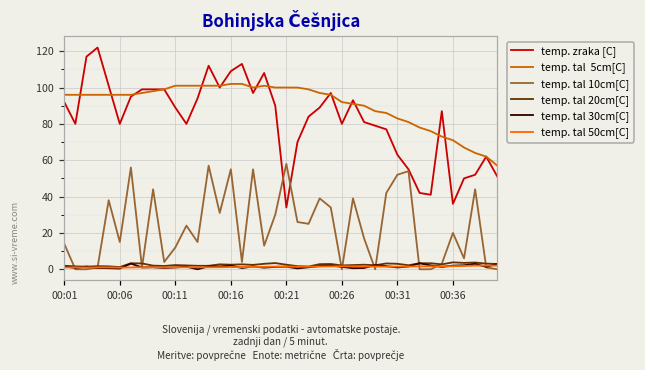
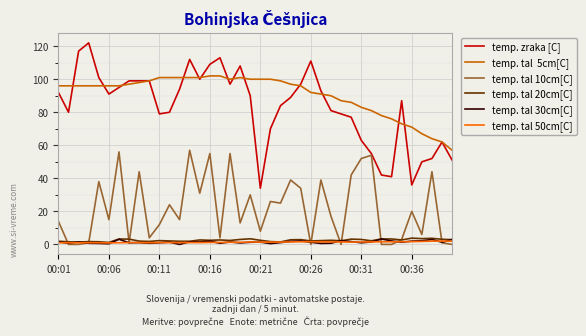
  {
    "temp. zraka [C]": {
      "00:01": 92,
-     "00:06": 80,
-     "00:11": 89,
+     "00:06": 91,
+     "00:11": 79,
      "00:16": 109,
      "00:21": 34,
-     "00:26": 80,
+     "00:26": 111,
      "00:31": 63,
      "00:36": 36
    },
    "temp. tal 10cm[C]": {
      "00:01": 14,
      "00:06": 15,
      "00:11": 12,
      "00:16": 55,
-     "00:21": 58,
+     "00:21": 8,
      "00:31": 52,
      "00:36": 20
    },
    "temp. tal 20cm[C]": {
      "00:36": 4
    }
  }
